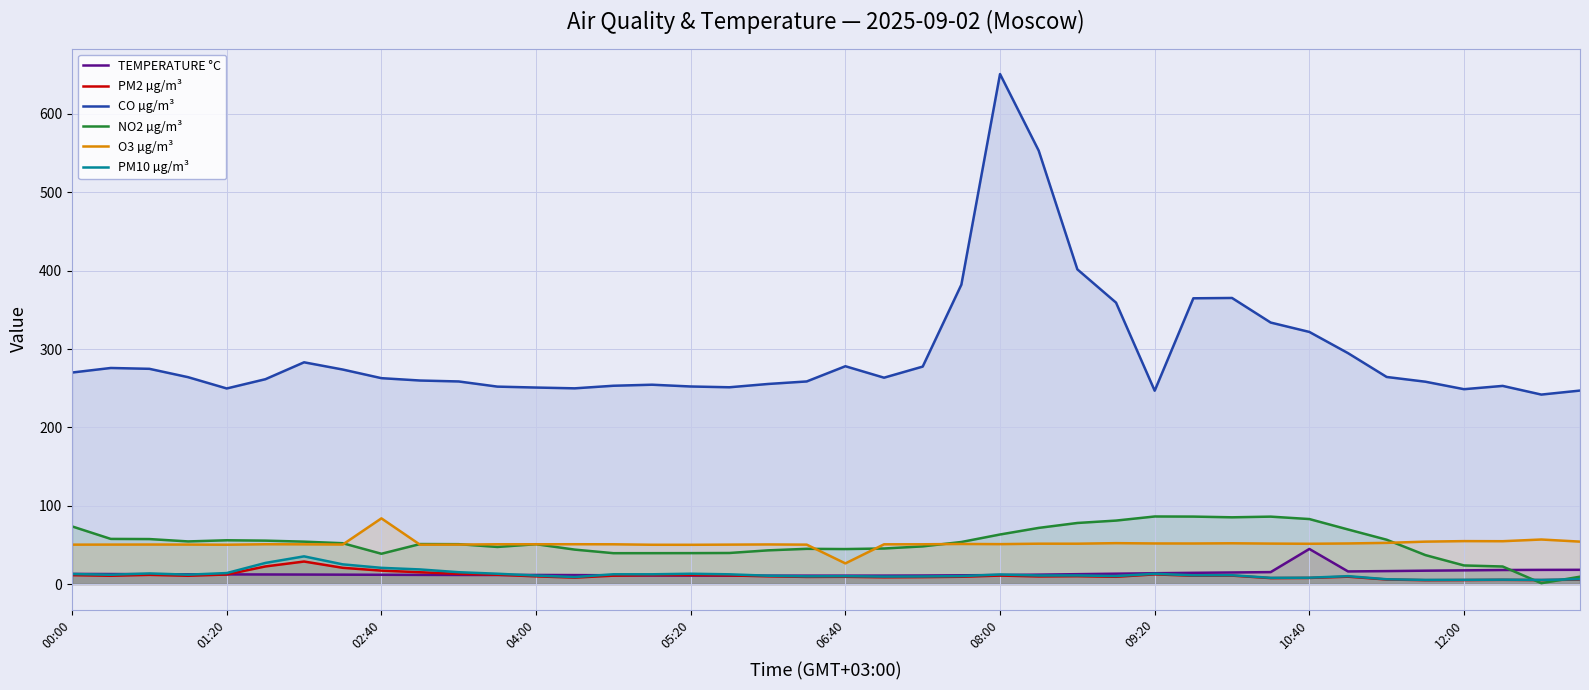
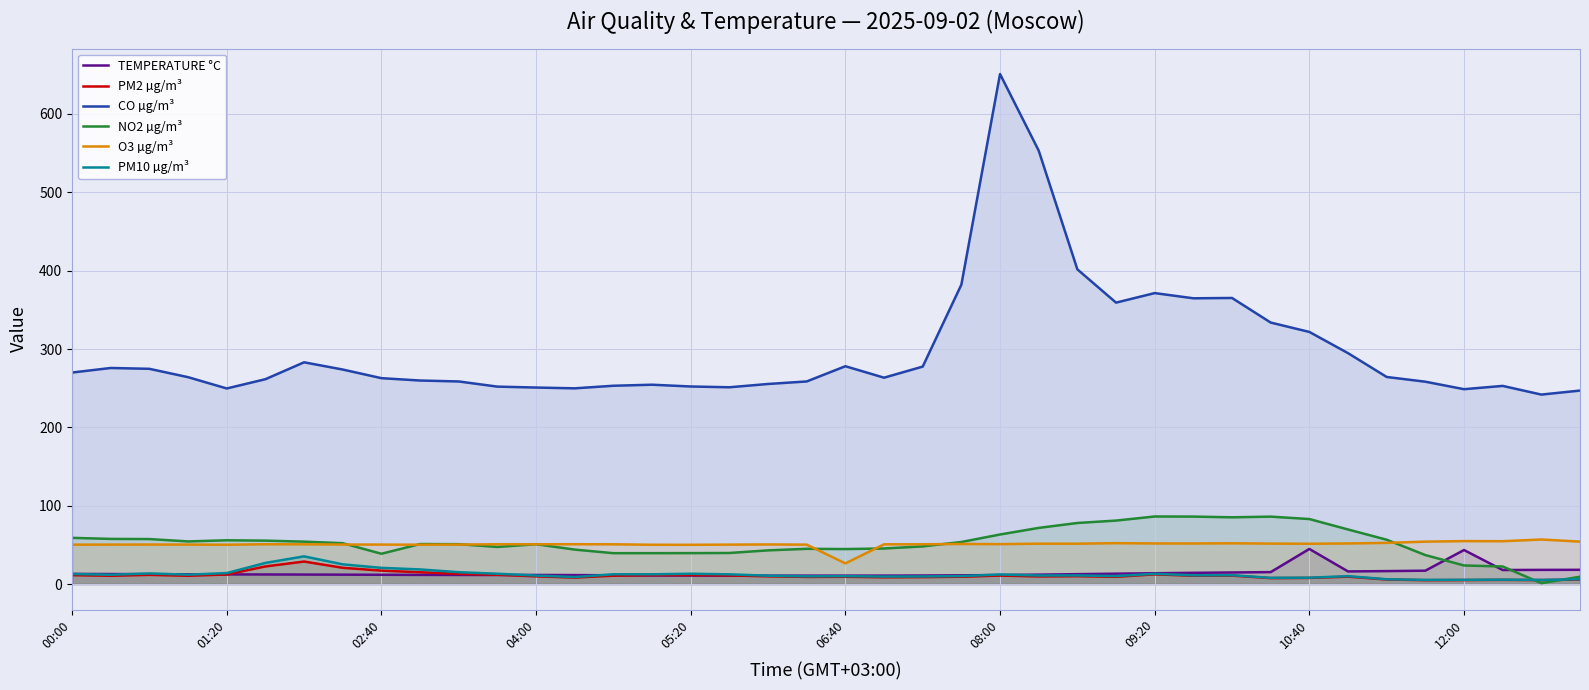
  {
    "TEMPERATURE °C": {
      "02:40": 10,
      "10:40": 40,
-     "12:00": 20
+     "12:00": 40
    },
    "PM2 µg/m³": {
      "02:40": 20
    },
    "CO µg/m³": {
      "00:00": 270,
      "01:20": 250,
      "02:40": 260,
      "04:00": 250,
      "05:20": 250,
      "06:40": 280,
      "08:00": 650,
-     "09:20": 250,
+     "09:20": 370,
      "10:40": 320,
      "12:00": 250
    },
    "NO2 µg/m³": {
-     "00:00": 70,
+     "00:00": 60,
      "01:20": 60,
      "02:40": 40,
      "05:20": 40,
      "06:40": 40,
      "08:00": 60,
      "09:20": 90,
      "10:40": 80,
      "12:00": 20
    },
    "O3 µg/m³": {
      "00:00": 50,
      "01:20": 50,
-     "02:40": 80,
+     "02:40": 50,
      "05:20": 50,
      "06:40": 30,
      "08:00": 50,
      "09:20": 50,
      "10:40": 50,
      "12:00": 50
    },
    "PM10 µg/m³": {
      "02:40": 20
    }
  }
